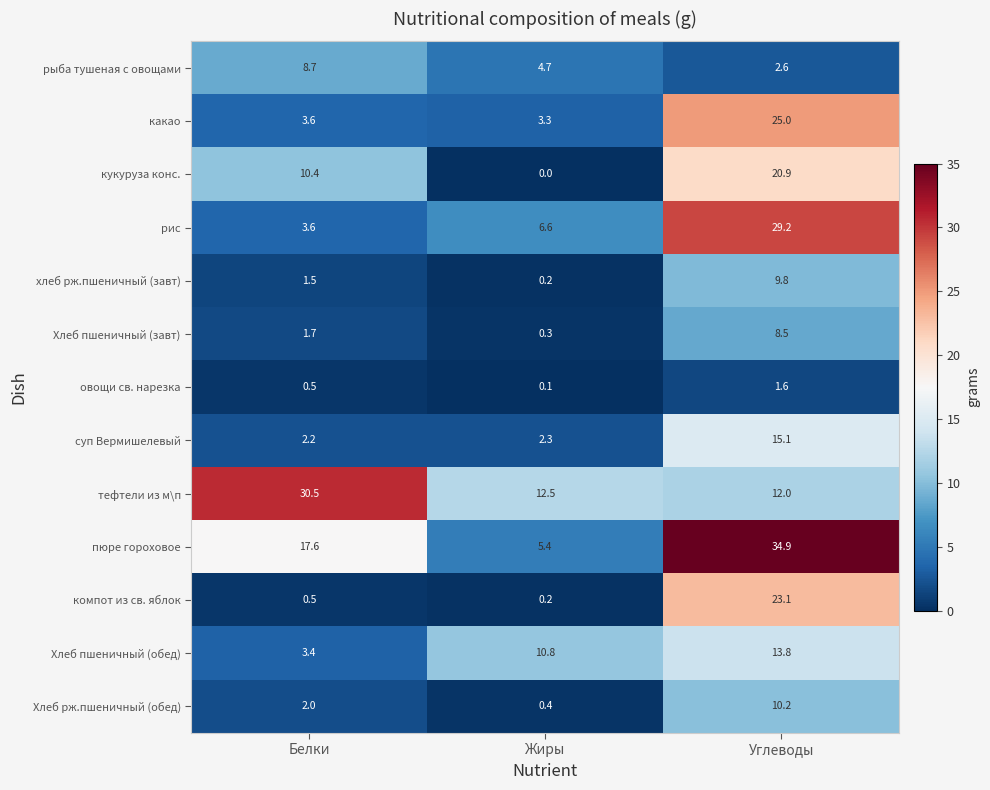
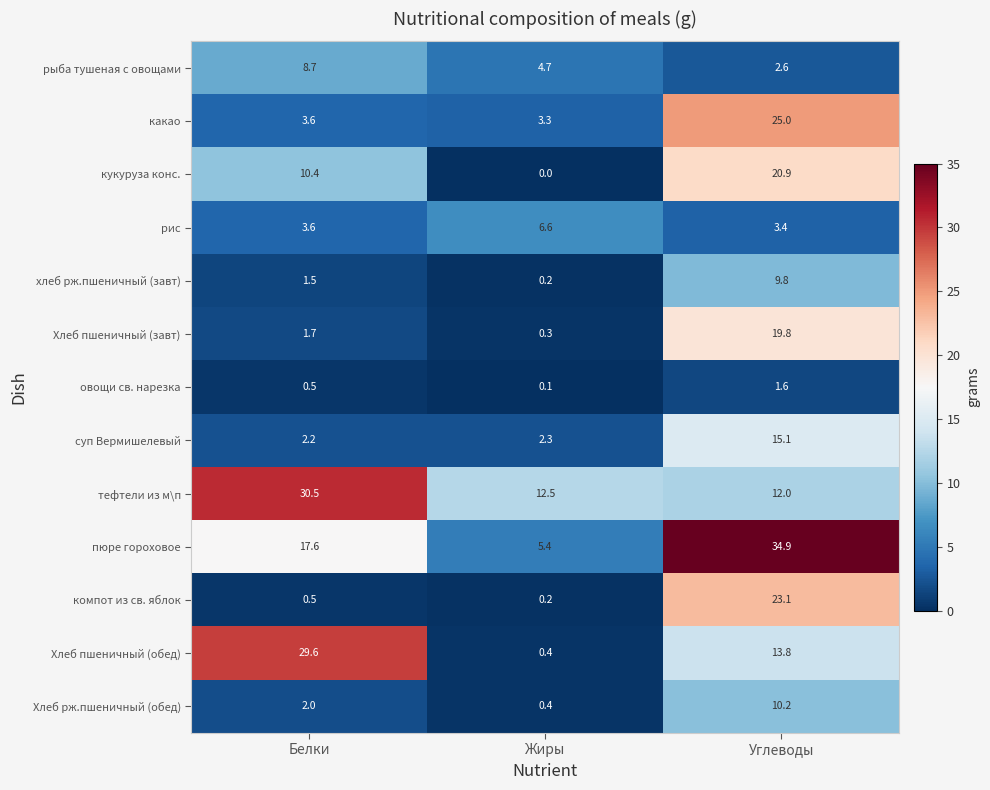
  {
    "рыба тушеная с овощами": {
      "Белки": 8.7,
      "Жиры": 4.7,
      "Углеводы": 2.6
    },
    "какао": {
      "Белки": 3.6,
      "Жиры": 3.3,
      "Углеводы": 25.0
    },
    "кукуруза конс.": {
      "Белки": 10.4,
      "Жиры": 0.0,
      "Углеводы": 20.9
    },
    "рис": {
      "Белки": 3.6,
      "Жиры": 6.6,
-     "Углеводы": 29.2
+     "Углеводы": 3.4
    },
    "хлеб рж.пшеничный (завт)": {
      "Белки": 1.5,
      "Жиры": 0.2,
      "Углеводы": 9.8
    },
    "Хлеб пшеничный (завт)": {
      "Белки": 1.7,
      "Жиры": 0.3,
-     "Углеводы": 8.5
+     "Углеводы": 19.8
    },
    "овощи св. нарезка": {
      "Белки": 0.5,
      "Жиры": 0.1,
      "Углеводы": 1.6
    },
    "суп Вермишелевый": {
      "Белки": 2.2,
      "Жиры": 2.3,
      "Углеводы": 15.1
    },
    "тефтели из м\\п": {
      "Белки": 30.5,
      "Жиры": 12.5,
      "Углеводы": 12.0
    },
    "пюре гороховое": {
      "Белки": 17.6,
      "Жиры": 5.4,
      "Углеводы": 34.9
    },
    "компот из св. яблок": {
      "Белки": 0.5,
      "Жиры": 0.2,
      "Углеводы": 23.1
    },
    "Хлеб пшеничный (обед)": {
-     "Белки": 3.4,
-     "Жиры": 10.8,
+     "Белки": 29.6,
+     "Жиры": 0.4,
      "Углеводы": 13.8
    },
    "Хлеб рж.пшеничный (обед)": {
      "Белки": 2.0,
      "Жиры": 0.4,
      "Углеводы": 10.2
    }
  }
